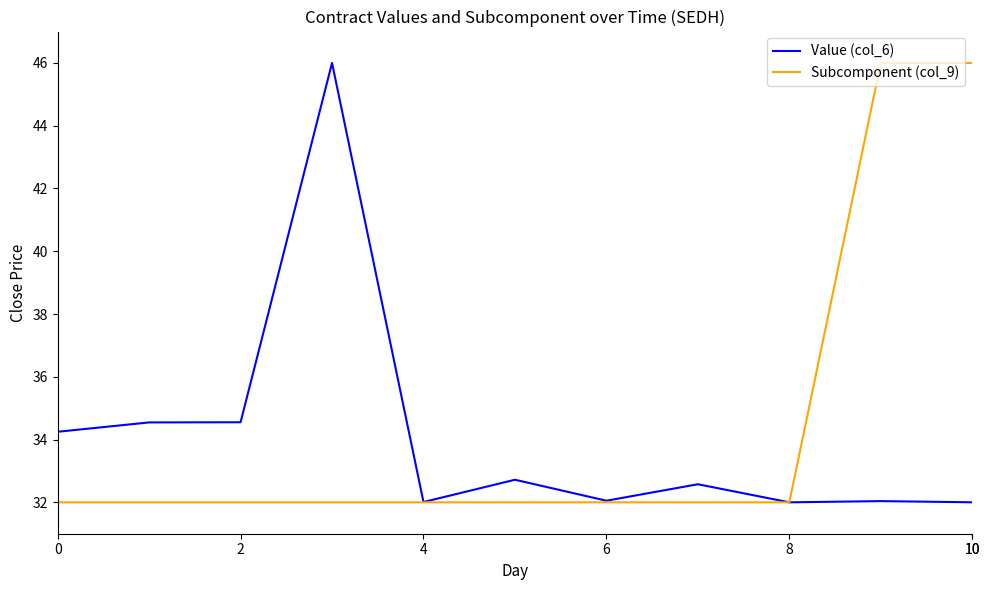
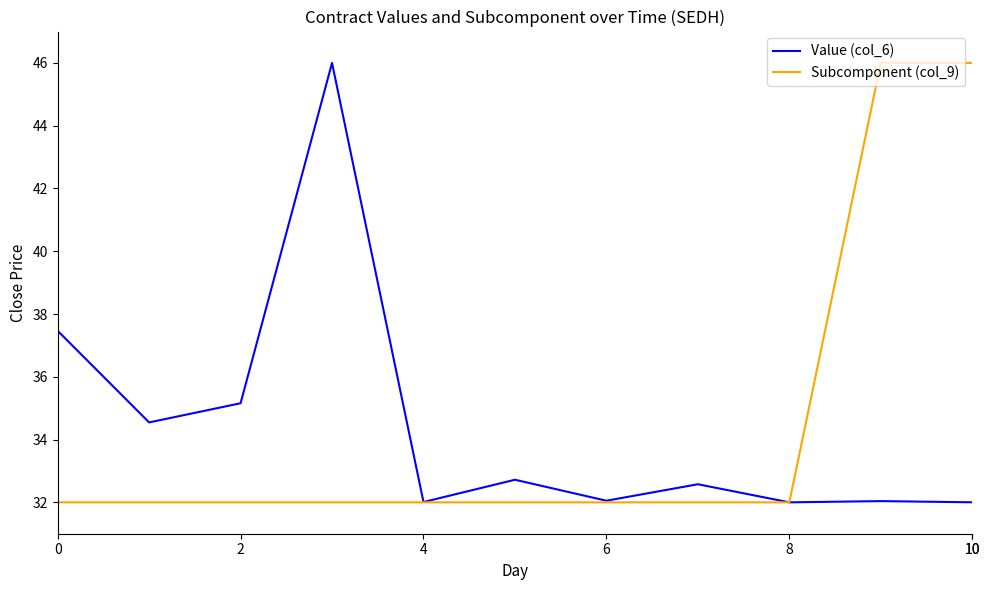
  {
    "Value (col_6)": {
-     "0": 34.2,
-     "2": 34.6
+     "0": 37.5,
+     "2": 35.2
    },
    "Subcomponent (col_9)": {
      "0": 32.0,
      "2": 32.0
    }
  }
